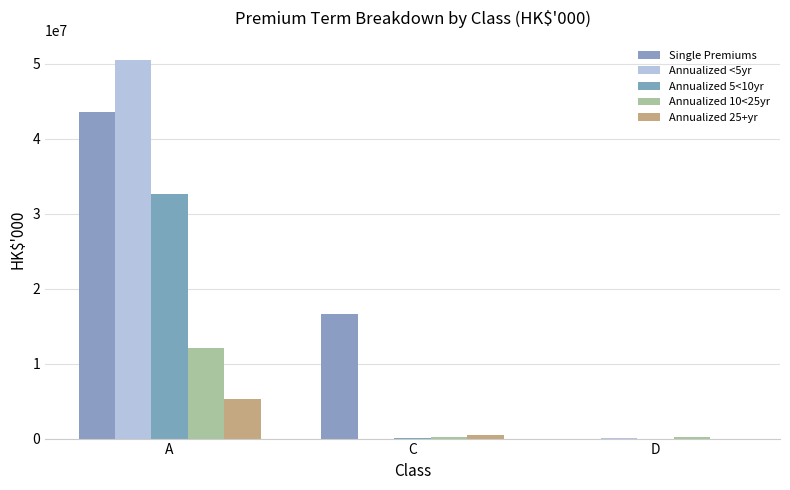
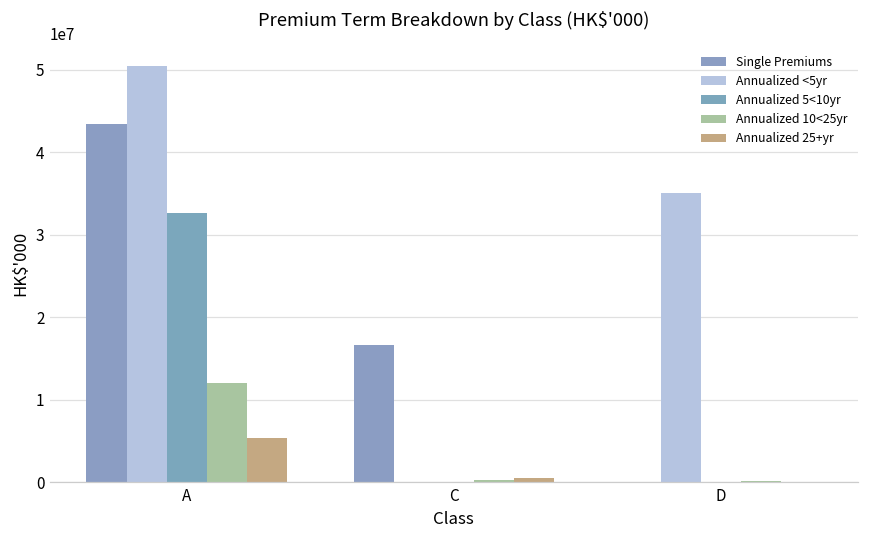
  {
    "Annualized <5yr": {
      "A": 51000000,
-     "D": 0
+     "D": 35000000
    }
  }
